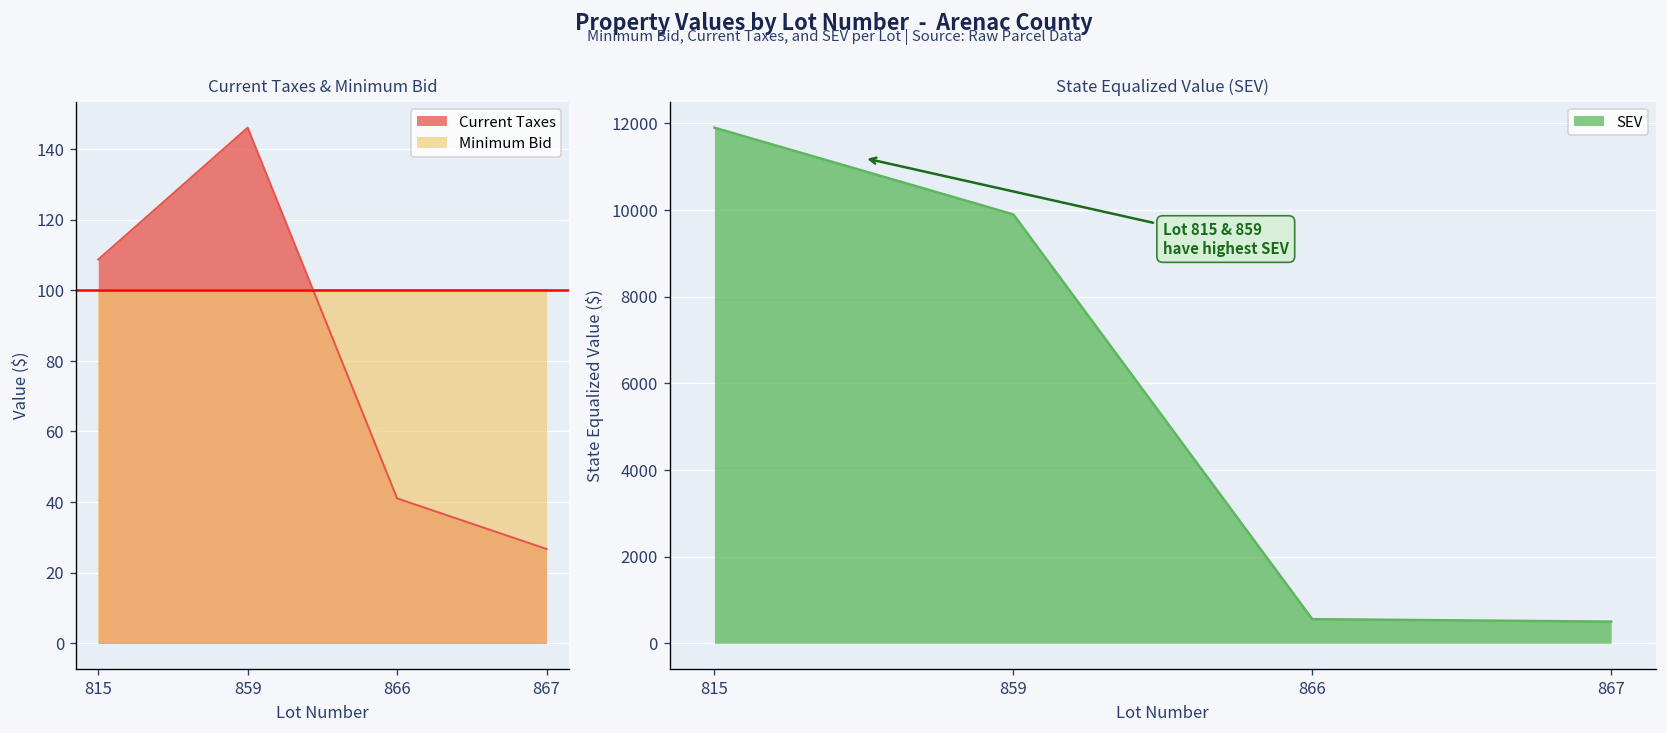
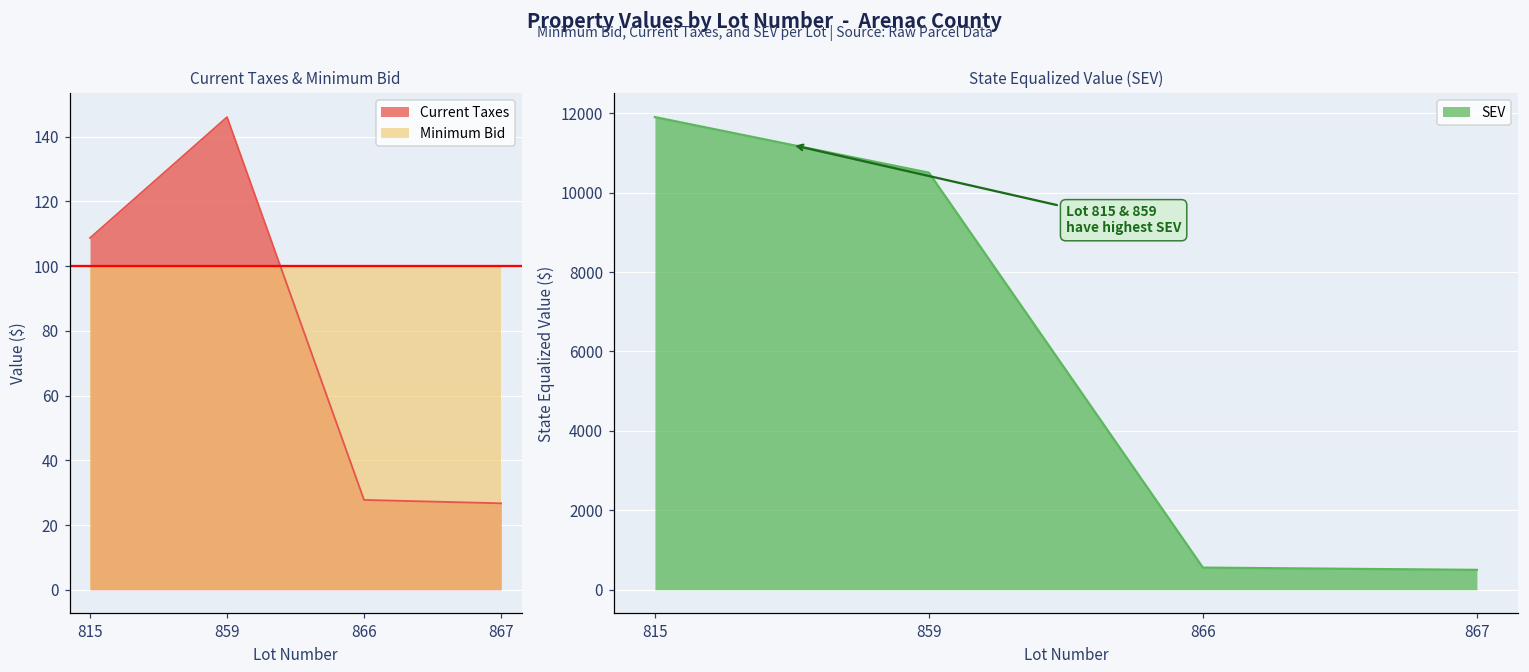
  {
    "Current Taxes & Minimum Bid": {
      "Current Taxes": {
        "815": 109,
        "859": 146,
-       "866": 41,
+       "866": 28,
        "867": 27
      },
      "Minimum Bid": {
        "815": 100,
        "859": 100,
        "866": 100,
        "867": 100
      }
    },
    "State Equalized Value (SEV)": {
      "815": 11900,
-     "859": 9900,
+     "859": 10500,
      "866": 600,
      "867": 500
    }
  }
